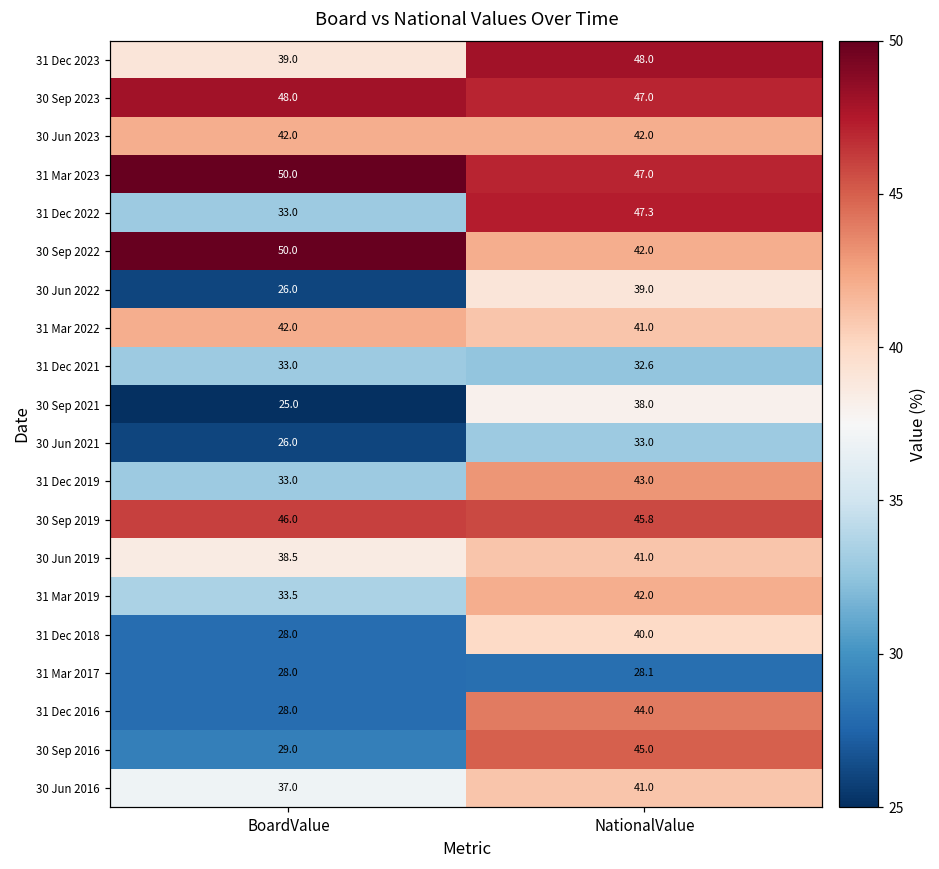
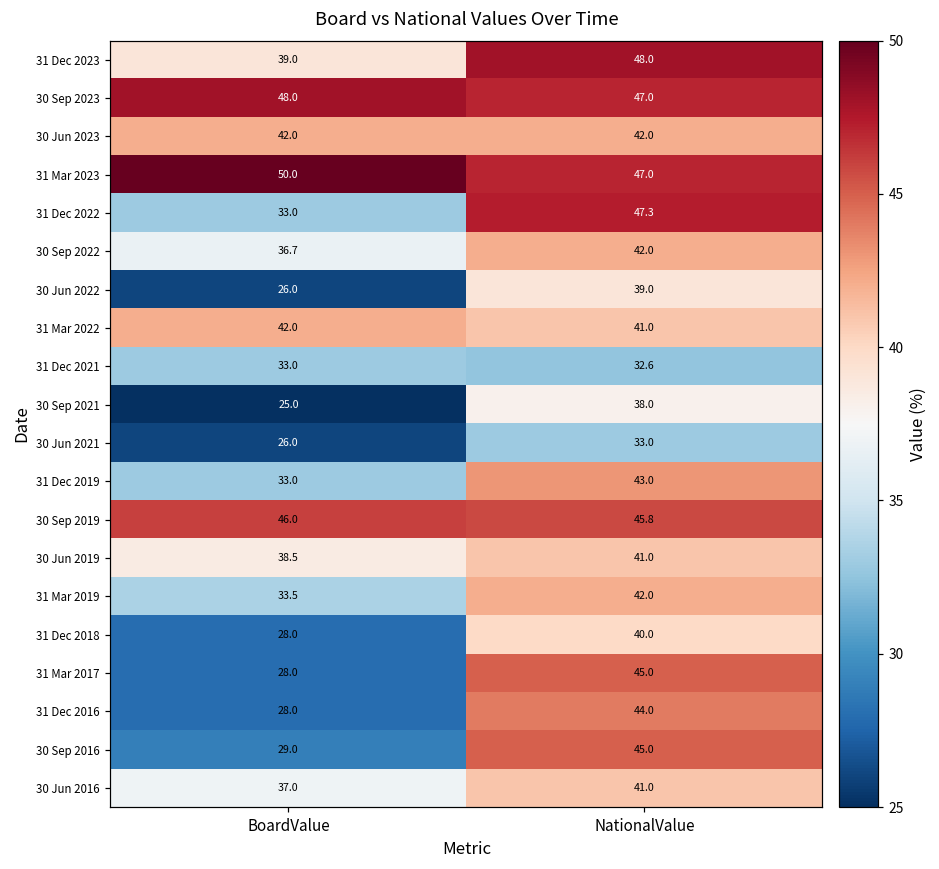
  {
    "31 Dec 2023": {
      "BoardValue": 39.0,
      "NationalValue": 48.0
    },
    "30 Sep 2023": {
      "BoardValue": 48.0,
      "NationalValue": 47.0
    },
    "30 Jun 2023": {
      "BoardValue": 42.0,
      "NationalValue": 42.0
    },
    "31 Mar 2023": {
      "BoardValue": 50.0,
      "NationalValue": 47.0
    },
    "31 Dec 2022": {
      "BoardValue": 33.0,
      "NationalValue": 47.3
    },
    "30 Sep 2022": {
-     "BoardValue": 50.0,
+     "BoardValue": 36.7,
      "NationalValue": 42.0
    },
    "30 Jun 2022": {
      "BoardValue": 26.0,
      "NationalValue": 39.0
    },
    "31 Mar 2022": {
      "BoardValue": 42.0,
      "NationalValue": 41.0
    },
    "31 Dec 2021": {
      "BoardValue": 33.0,
      "NationalValue": 32.6
    },
    "30 Sep 2021": {
      "BoardValue": 25.0,
      "NationalValue": 38.0
    },
    "30 Jun 2021": {
      "BoardValue": 26.0,
      "NationalValue": 33.0
    },
    "31 Dec 2019": {
      "BoardValue": 33.0,
      "NationalValue": 43.0
    },
    "30 Sep 2019": {
      "BoardValue": 46.0,
      "NationalValue": 45.8
    },
    "30 Jun 2019": {
      "BoardValue": 38.5,
      "NationalValue": 41.0
    },
    "31 Mar 2019": {
      "BoardValue": 33.5,
      "NationalValue": 42.0
    },
    "31 Dec 2018": {
      "BoardValue": 28.0,
      "NationalValue": 40.0
    },
    "31 Mar 2017": {
      "BoardValue": 28.0,
-     "NationalValue": 28.1
+     "NationalValue": 45.0
    },
    "31 Dec 2016": {
      "BoardValue": 28.0,
      "NationalValue": 44.0
    },
    "30 Sep 2016": {
      "BoardValue": 29.0,
      "NationalValue": 45.0
    },
    "30 Jun 2016": {
      "BoardValue": 37.0,
      "NationalValue": 41.0
    }
  }
